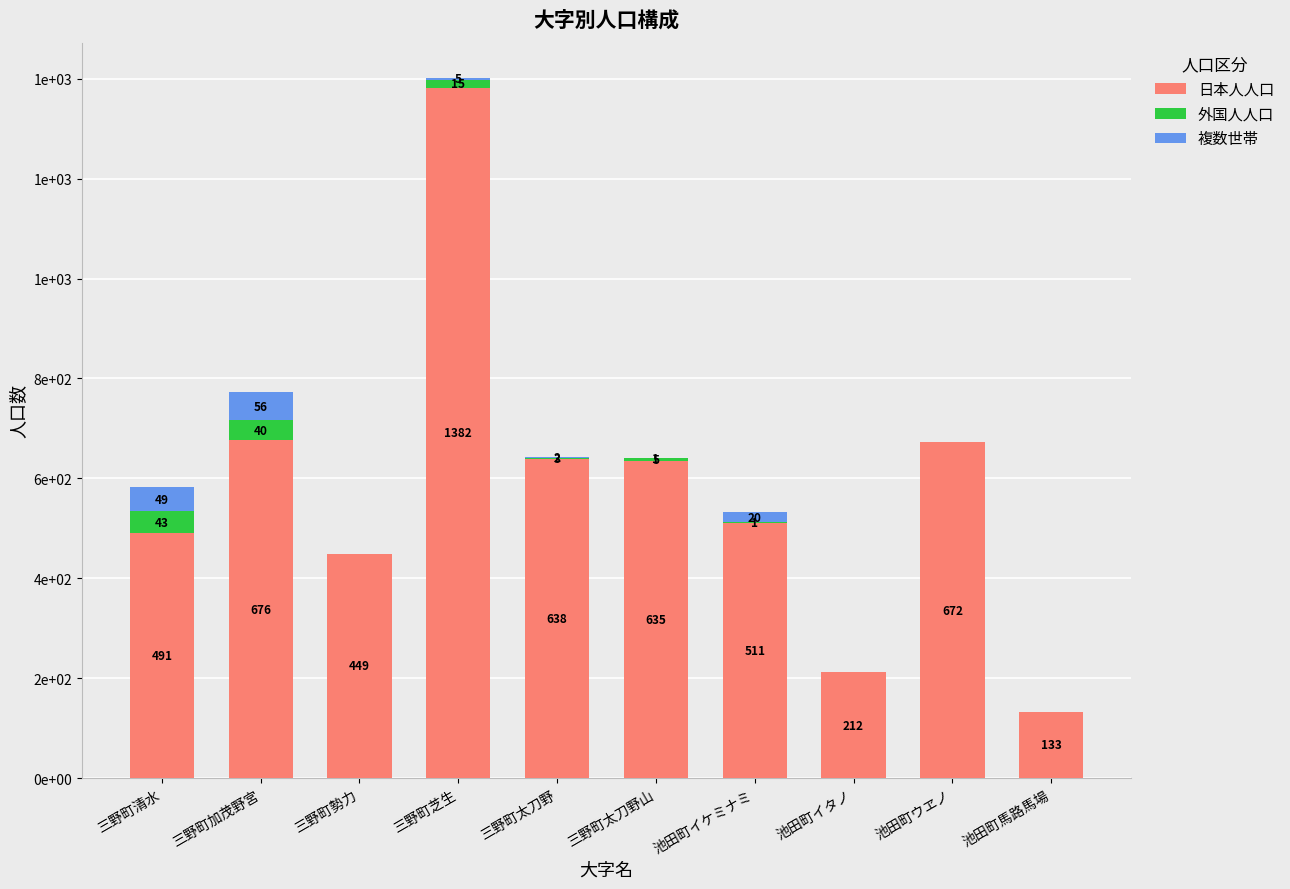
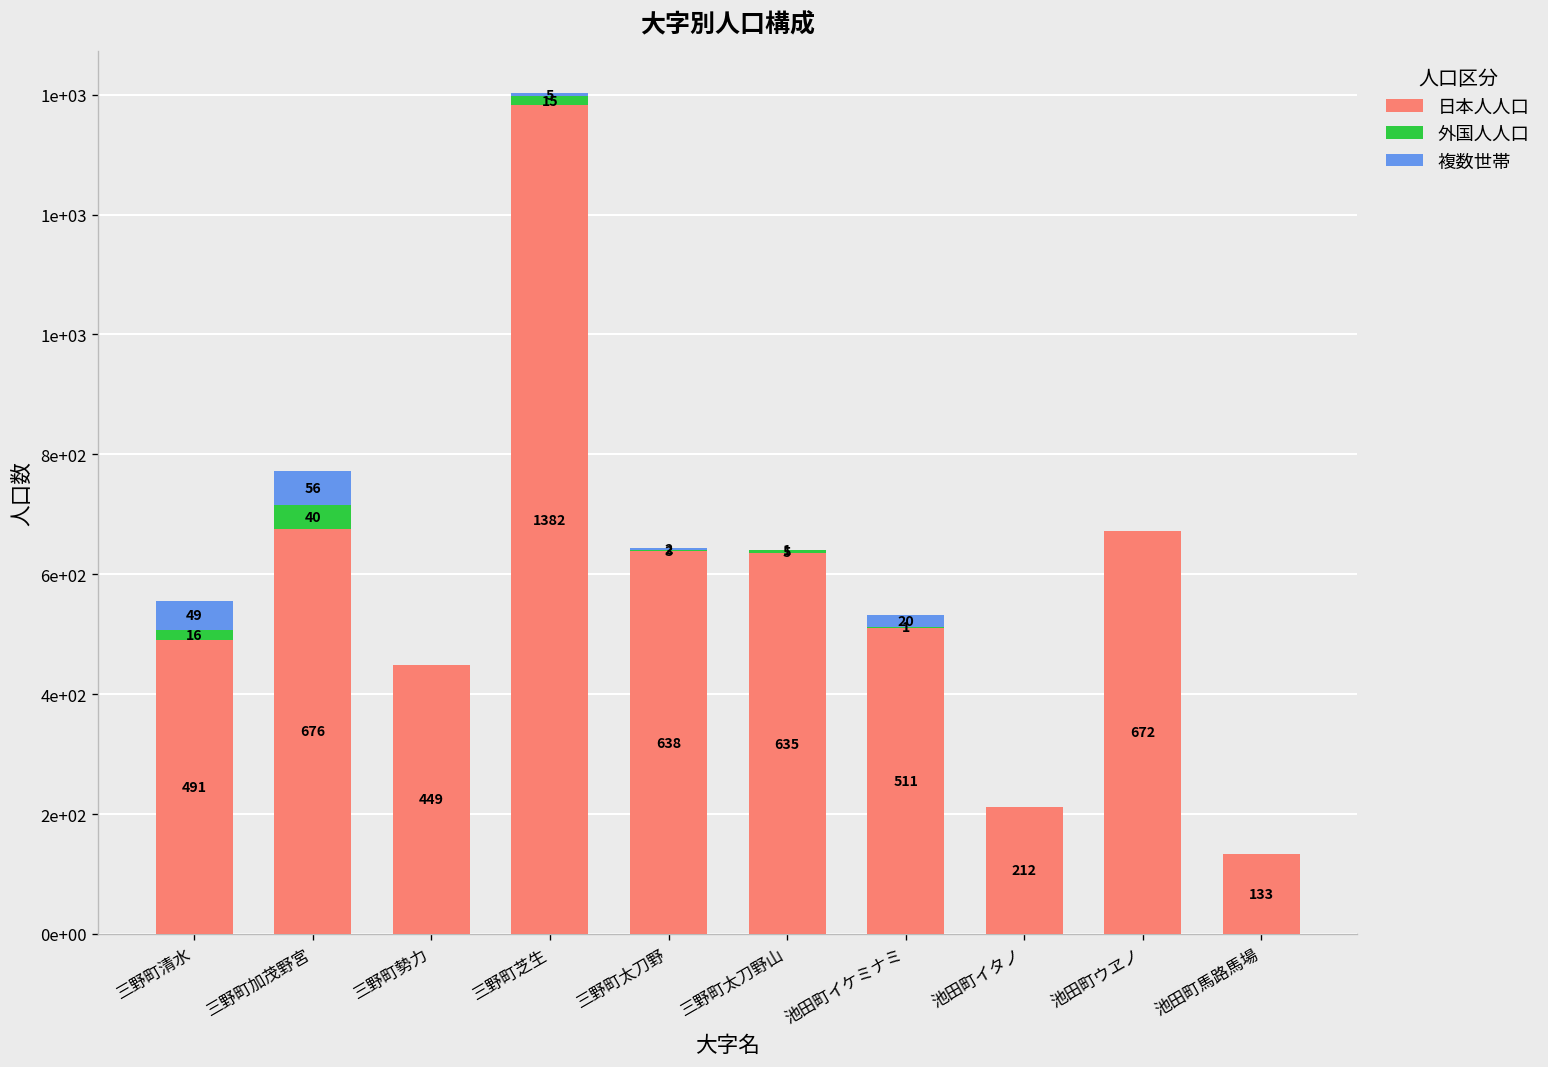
  {
    "日本人人口": {
      "三野町清水": 491,
      "三野町加茂野宮": 676,
      "三野町勢力": 449,
      "三野町芝生": 1382,
      "三野町太刀野": 638,
      "三野町太刀野山": 635,
      "池田町イケミナミ": 511,
      "池田町イタノ": 212,
      "池田町ウヱノ": 672,
      "池田町馬路馬場": 133
    },
    "外国人人口": {
-     "三野町清水": 43,
+     "三野町清水": 16,
      "三野町加茂野宮": 40
    },
    "複数世帯": {
      "三野町清水": 49,
      "三野町加茂野宮": 56
    }
  }
